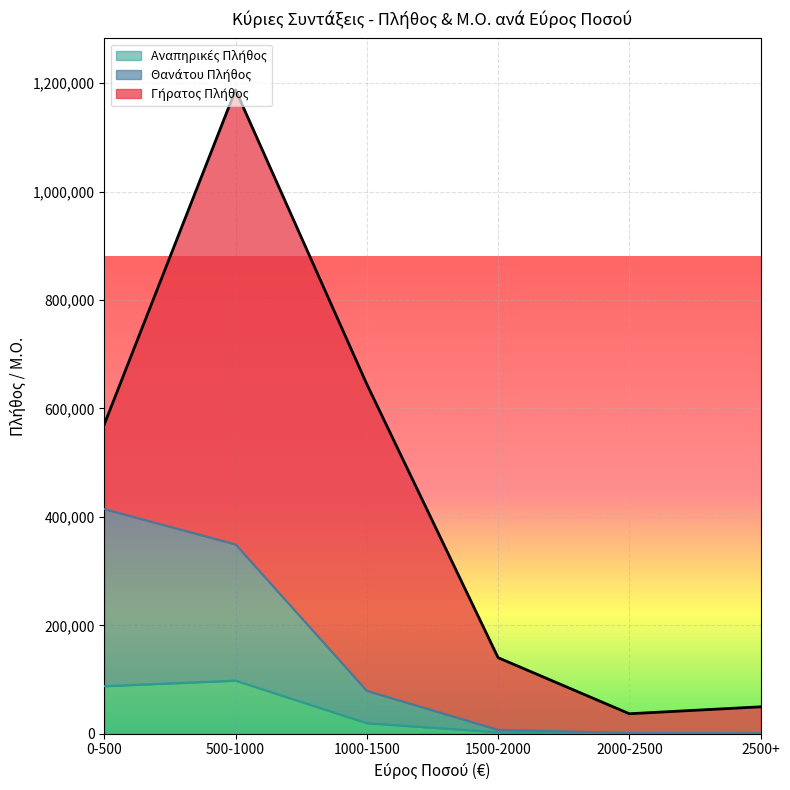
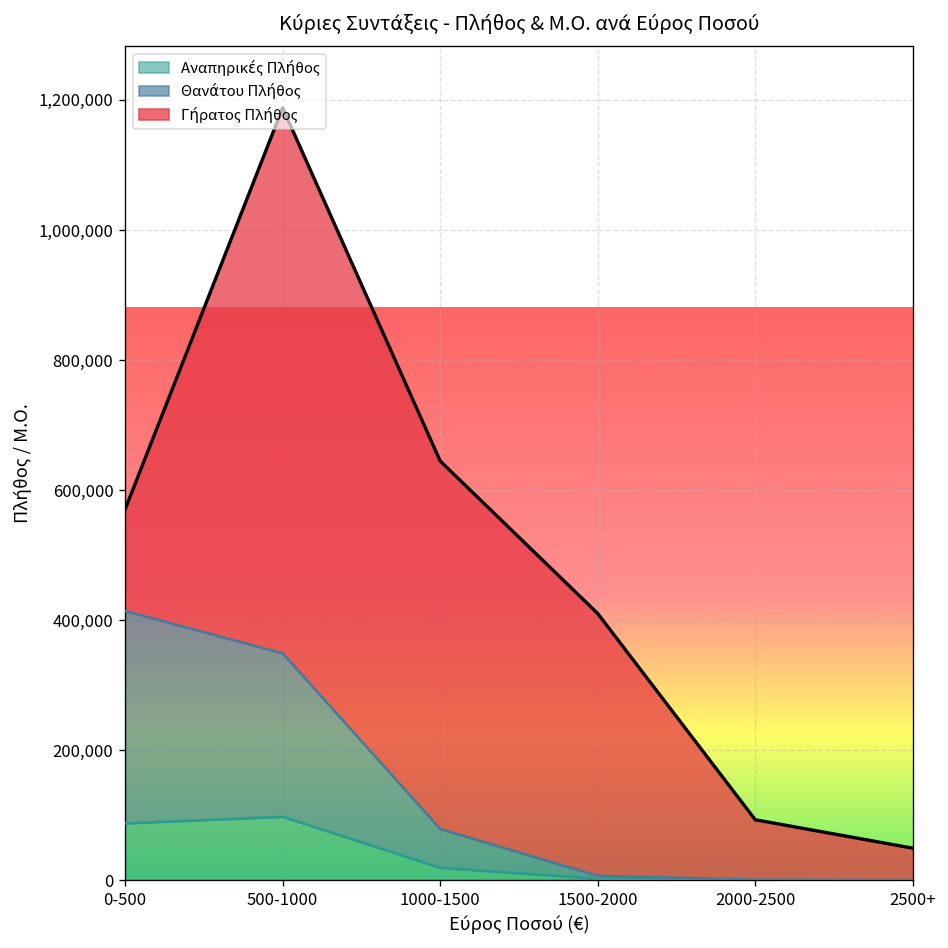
  {
    "Γήρατος Πλήθος": {
      "0-500": "160,000",
      "1000-1500": "570,000",
-     "1500-2000": "130,000",
-     "2000-2500": "40,000",
+     "1500-2000": "400,000",
+     "2000-2500": "90,000",
      "2500+": "50,000"
    }
  }
